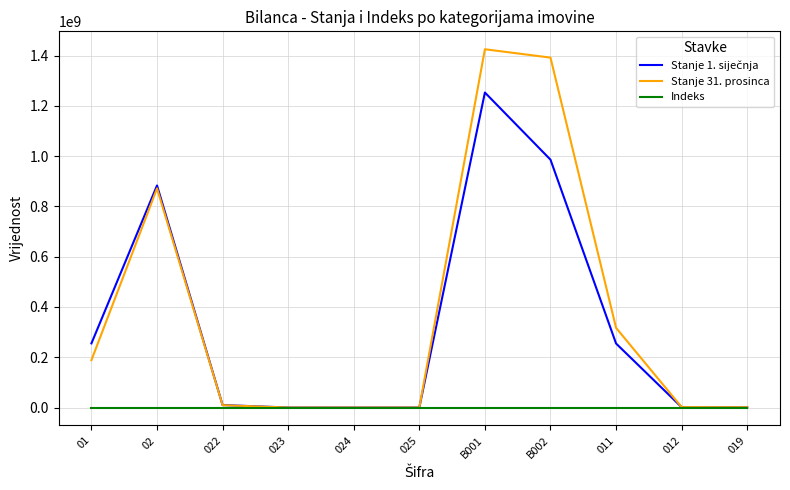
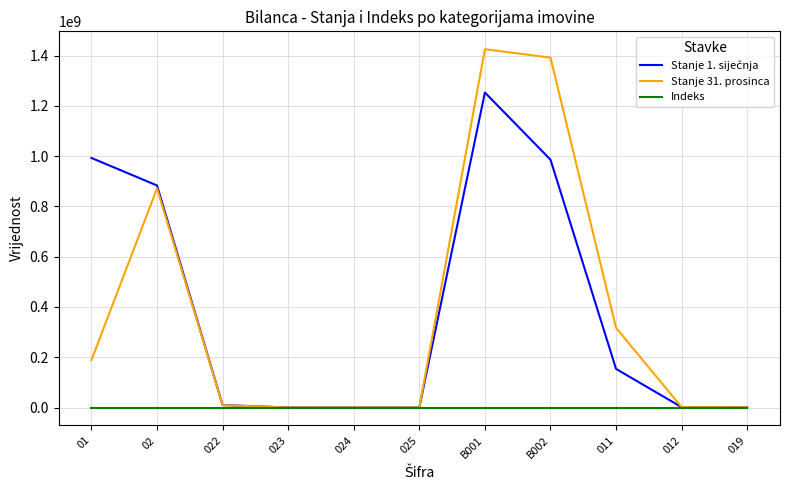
  {
    "Stanje 1. siječnja": {
-     "01": 260000000,
+     "01": 990000000,
      "02": 880000000,
      "B001": 1250000000,
      "B002": 990000000,
-     "011": 250000000
+     "011": 150000000
    },
    "Stanje 31. prosinca": {
      "01": 190000000,
      "02": 870000000,
      "B001": 1430000000,
      "B002": 1390000000,
      "011": 320000000
    },
    "Indeks": {
      "01": 0,
      "02": 0,
      "B001": 0,
      "B002": 0,
      "011": 0
    }
  }
